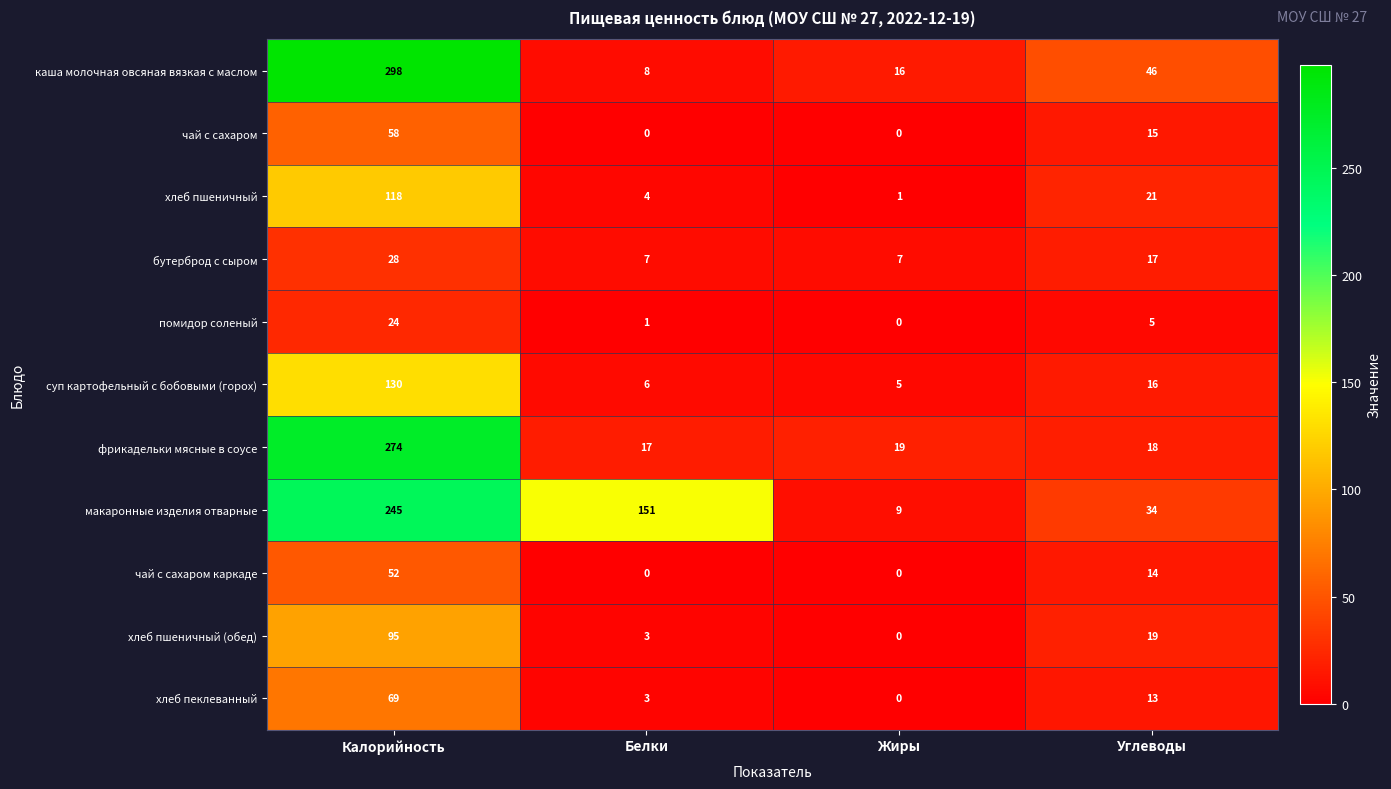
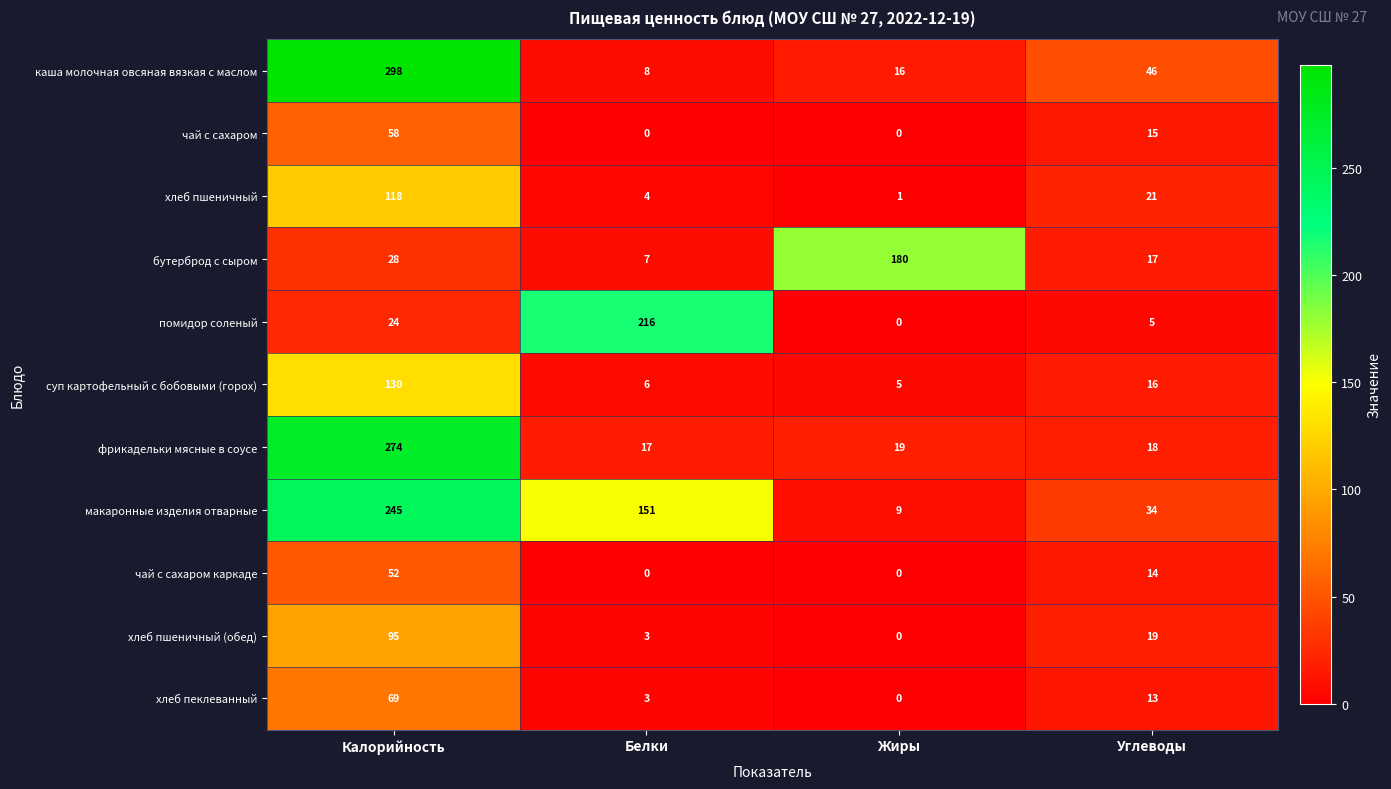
  {
    "каша молочная овсяная вязкая с маслом": {
      "Калорийность": 298,
      "Белки": 8,
      "Жиры": 16,
      "Углеводы": 46
    },
    "чай с сахаром": {
      "Калорийность": 58,
      "Белки": 0,
      "Жиры": 0,
      "Углеводы": 15
    },
    "хлеб пшеничный": {
      "Калорийность": 118,
      "Белки": 4,
      "Жиры": 1,
      "Углеводы": 21
    },
    "бутерброд с сыром": {
      "Калорийность": 28,
      "Белки": 7,
-     "Жиры": 7,
+     "Жиры": 180,
      "Углеводы": 17
    },
    "помидор соленый": {
      "Калорийность": 24,
-     "Белки": 1,
+     "Белки": 216,
      "Жиры": 0,
      "Углеводы": 5
    },
    "суп картофельный с бобовыми (горох)": {
      "Калорийность": 130,
      "Белки": 6,
      "Жиры": 5,
      "Углеводы": 16
    },
    "фрикадельки мясные в соусе": {
      "Калорийность": 274,
      "Белки": 17,
      "Жиры": 19,
      "Углеводы": 18
    },
    "макаронные изделия отварные": {
      "Калорийность": 245,
      "Белки": 151,
      "Жиры": 9,
      "Углеводы": 34
    },
    "чай с сахаром каркаде": {
      "Калорийность": 52,
      "Белки": 0,
      "Жиры": 0,
      "Углеводы": 14
    },
    "хлеб пшеничный (обед)": {
      "Калорийность": 95,
      "Белки": 3,
      "Жиры": 0,
      "Углеводы": 19
    },
    "хлеб пеклеванный": {
      "Калорийность": 69,
      "Белки": 3,
      "Жиры": 0,
      "Углеводы": 13
    }
  }
